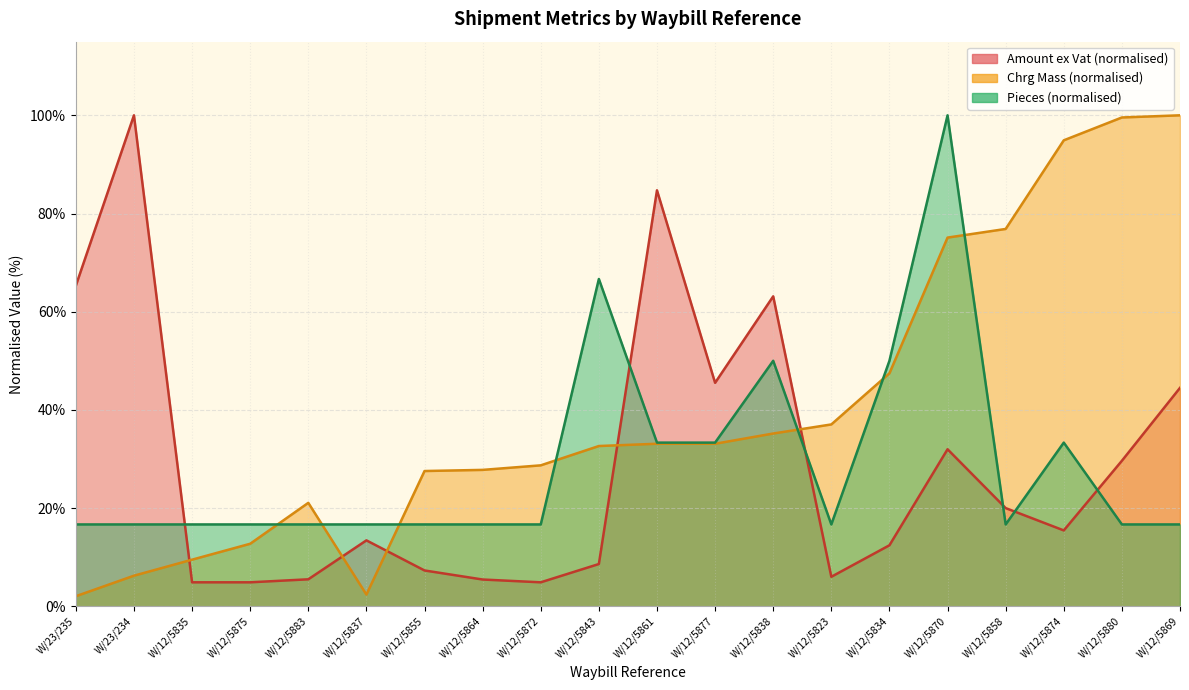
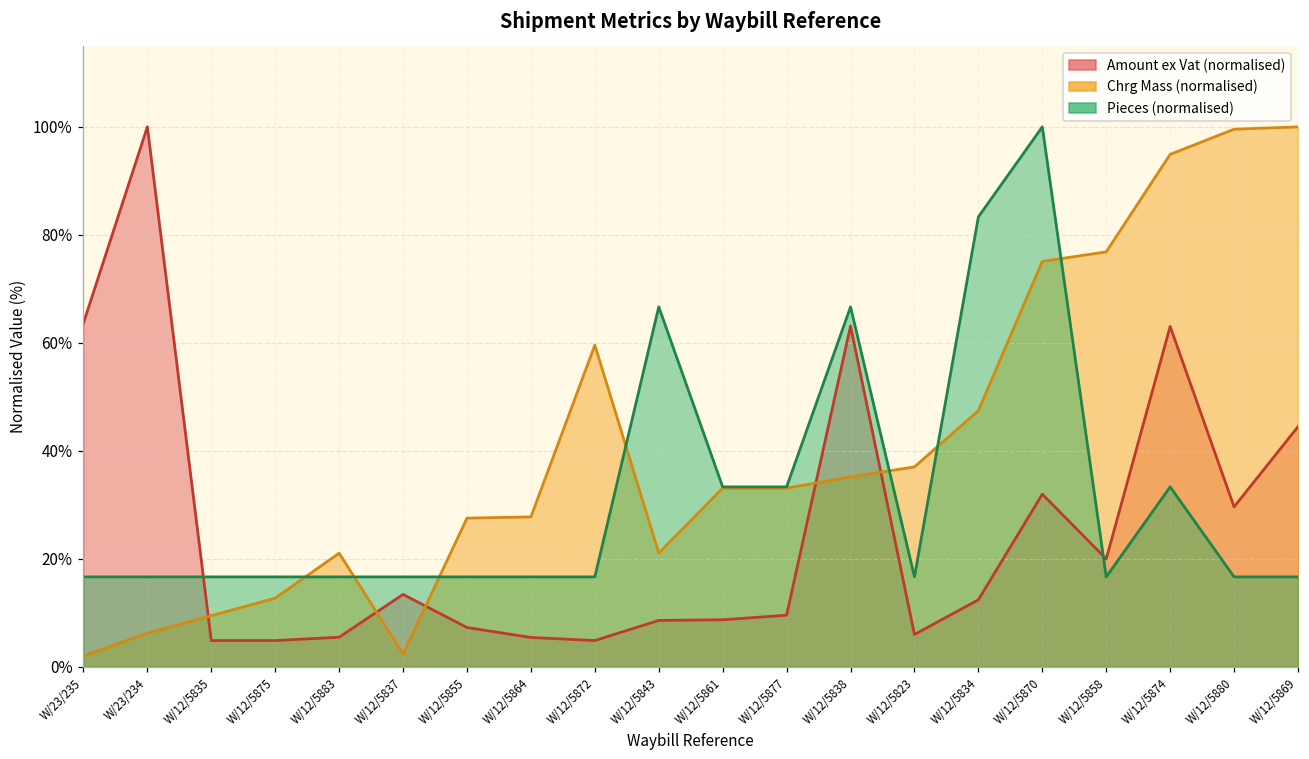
  {
    "Amount ex Vat (normalised)": {
-     "W/23/235": "65%",
+     "W/23/235": "64%",
      "W/23/234": "100%",
      "W/12/5835": "5%",
      "W/12/5875": "5%",
      "W/12/5883": "5%",
      "W/12/5837": "13%",
      "W/12/5855": "7%",
      "W/12/5864": "5%",
      "W/12/5872": "5%",
      "W/12/5843": "9%",
-     "W/12/5861": "85%",
-     "W/12/5877": "46%",
+     "W/12/5861": "9%",
+     "W/12/5877": "10%",
      "W/12/5838": "63%",
      "W/12/5823": "6%",
      "W/12/5834": "12%",
      "W/12/5870": "32%",
      "W/12/5858": "20%",
-     "W/12/5874": "15%",
+     "W/12/5874": "63%",
      "W/12/5880": "30%",
      "W/12/5869": "44%"
    },
    "Chrg Mass (normalised)": {
      "W/23/235": "2%",
      "W/23/234": "6%",
      "W/12/5835": "9%",
      "W/12/5875": "13%",
      "W/12/5883": "21%",
      "W/12/5837": "2%",
      "W/12/5855": "28%",
      "W/12/5864": "28%",
-     "W/12/5872": "29%",
-     "W/12/5843": "33%",
+     "W/12/5872": "60%",
+     "W/12/5843": "21%",
      "W/12/5838": "35%",
      "W/12/5823": "37%",
      "W/12/5834": "47%",
      "W/12/5870": "75%",
      "W/12/5858": "77%",
      "W/12/5874": "95%",
      "W/12/5880": "100%",
      "W/12/5869": "100%"
    },
    "Pieces (normalised)": {
      "W/23/235": "17%",
      "W/23/234": "17%",
      "W/12/5835": "17%",
      "W/12/5875": "17%",
      "W/12/5883": "17%",
      "W/12/5837": "17%",
      "W/12/5855": "17%",
      "W/12/5864": "17%",
      "W/12/5872": "17%",
      "W/12/5843": "67%",
-     "W/12/5838": "50%",
+     "W/12/5838": "67%",
      "W/12/5823": "17%",
-     "W/12/5834": "50%",
+     "W/12/5834": "83%",
      "W/12/5870": "100%",
      "W/12/5858": "17%",
      "W/12/5874": "33%",
      "W/12/5880": "17%",
      "W/12/5869": "17%"
    }
  }
